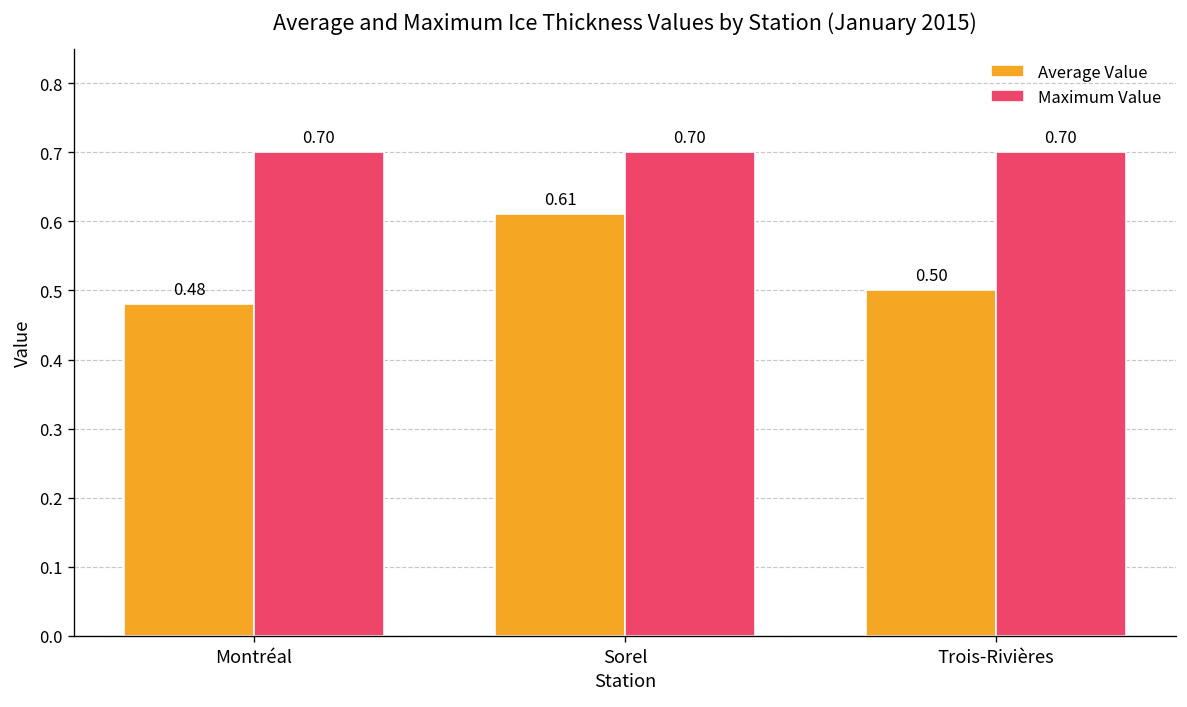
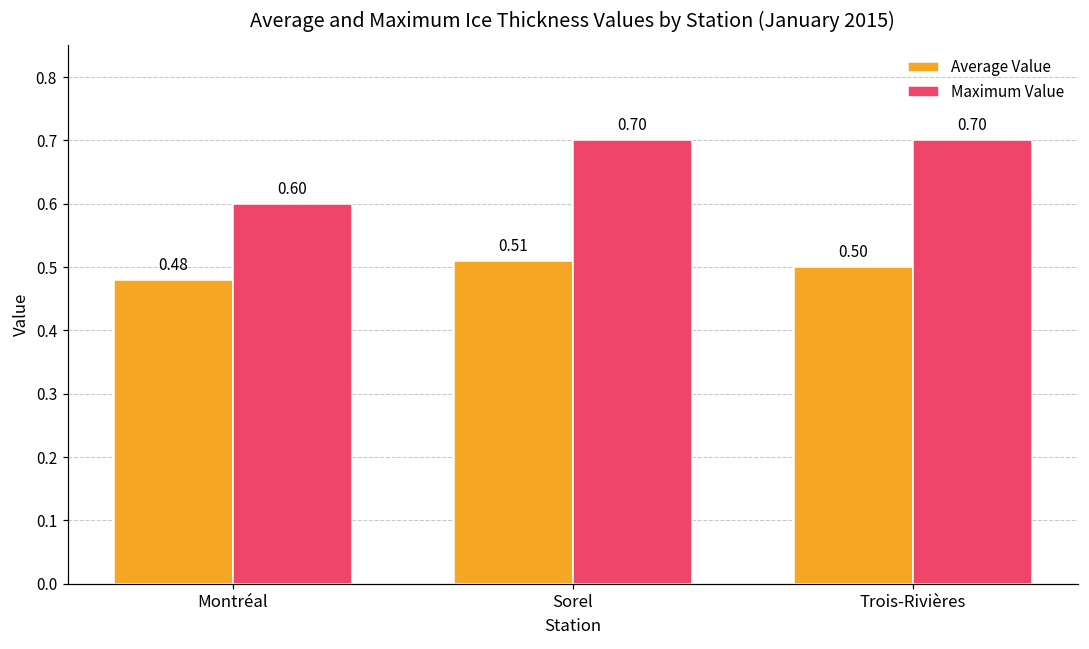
  {
    "Average Value": {
      "Montréal": 0.48,
-     "Sorel": 0.61,
+     "Sorel": 0.51,
      "Trois-Rivières": 0.50
    },
    "Maximum Value": {
-     "Montréal": 0.70,
+     "Montréal": 0.60,
      "Sorel": 0.70,
      "Trois-Rivières": 0.70
    }
  }
